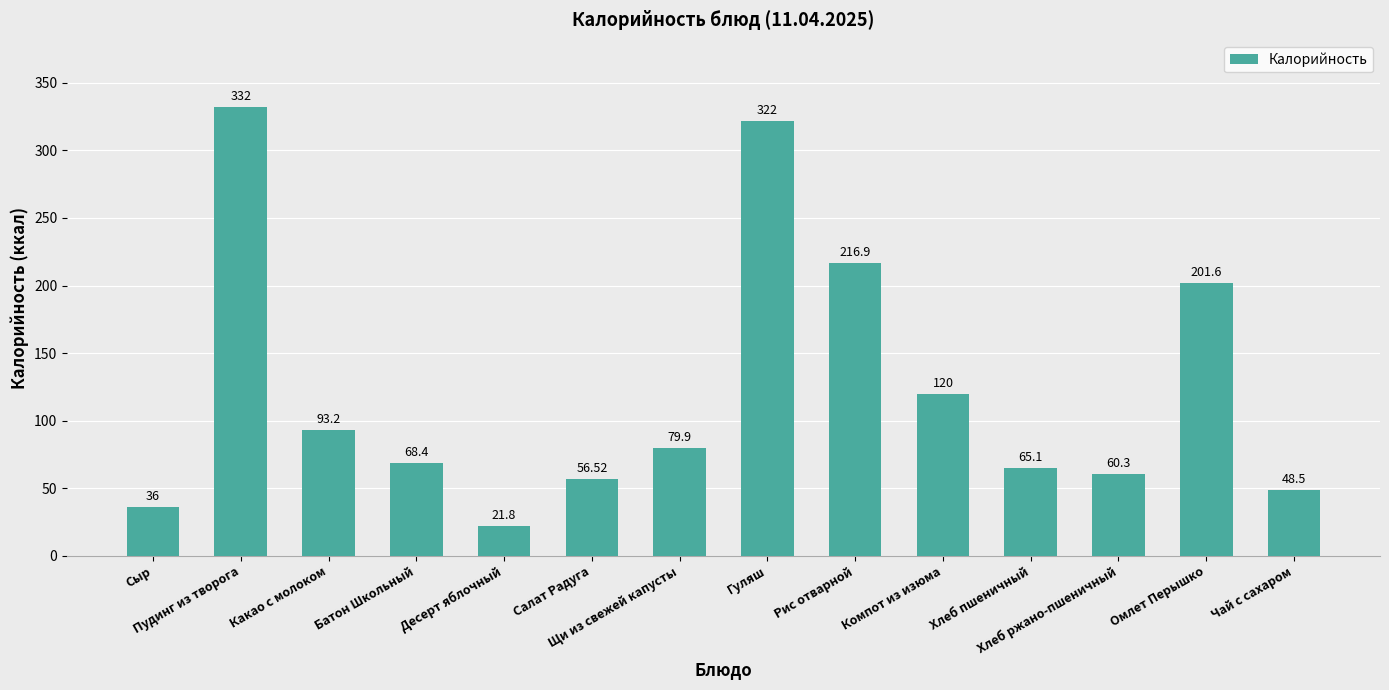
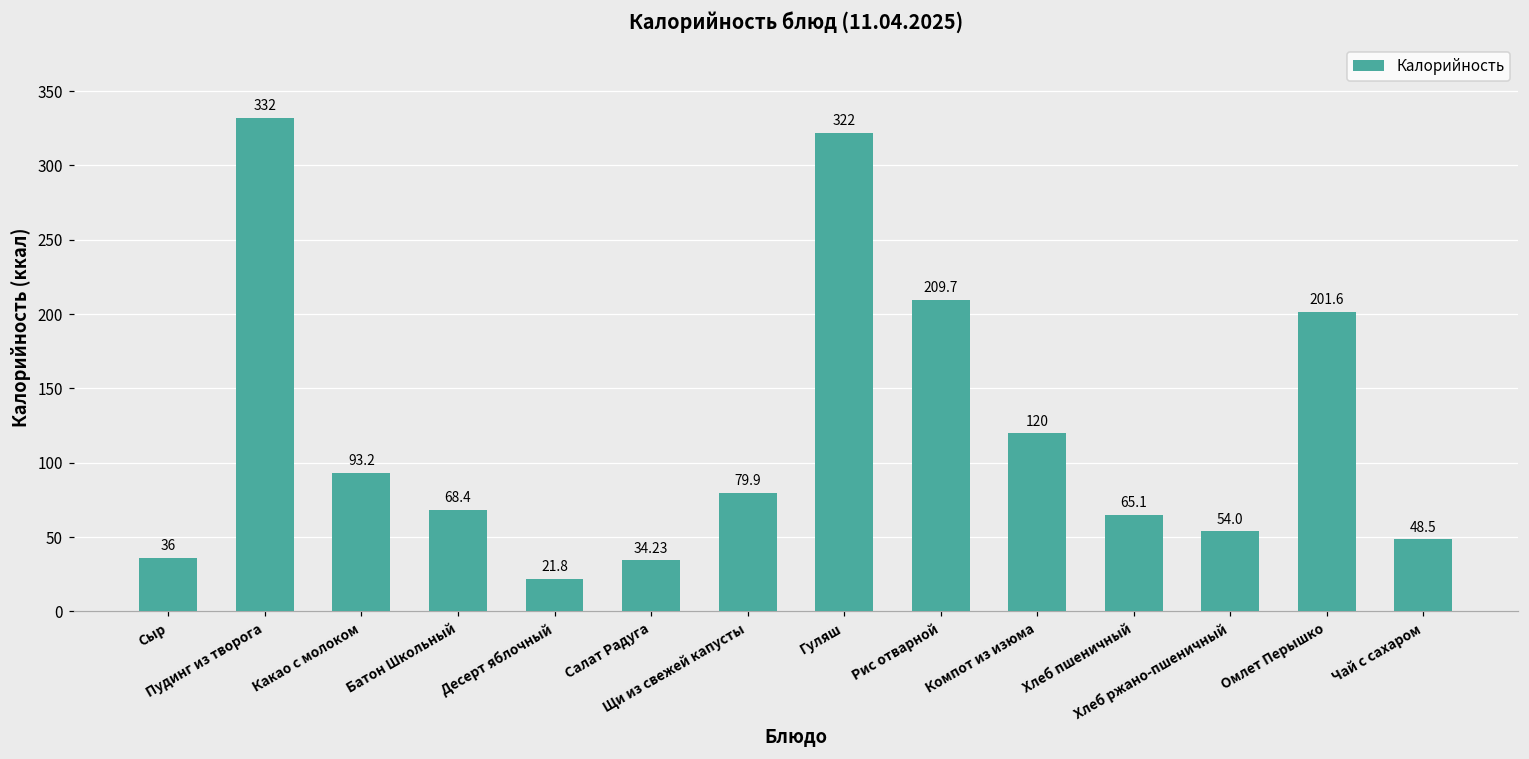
  {
    "Сыр": 36,
    "Пудинг из творога": 332,
    "Какао с молоком": 93.2,
    "Батон Школьный": 68.4,
    "Десерт яблочный": 21.8,
-   "Салат Радуга": 56.52,
+   "Салат Радуга": 34.23,
    "Щи из свежей капусты": 79.9,
    "Гуляш": 322,
-   "Рис отварной": 216.9,
+   "Рис отварной": 209.7,
    "Компот из изюма": 120,
    "Хлеб пшеничный": 65.1,
-   "Хлеб ржано-пшеничный": 60.3,
+   "Хлеб ржано-пшеничный": 54.0,
    "Омлет Перышко": 201.6,
    "Чай с сахаром": 48.5
  }
